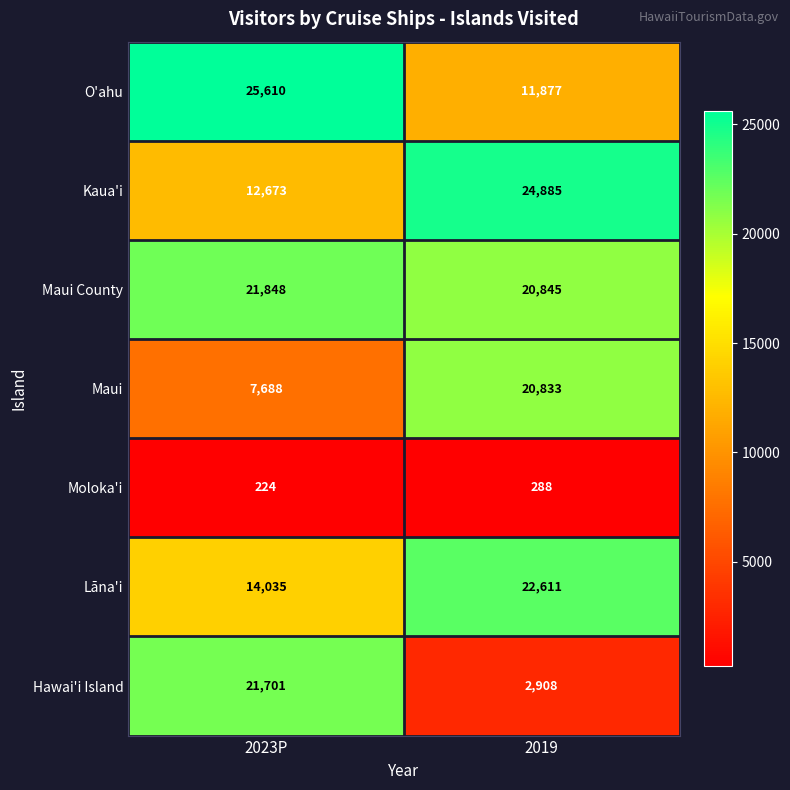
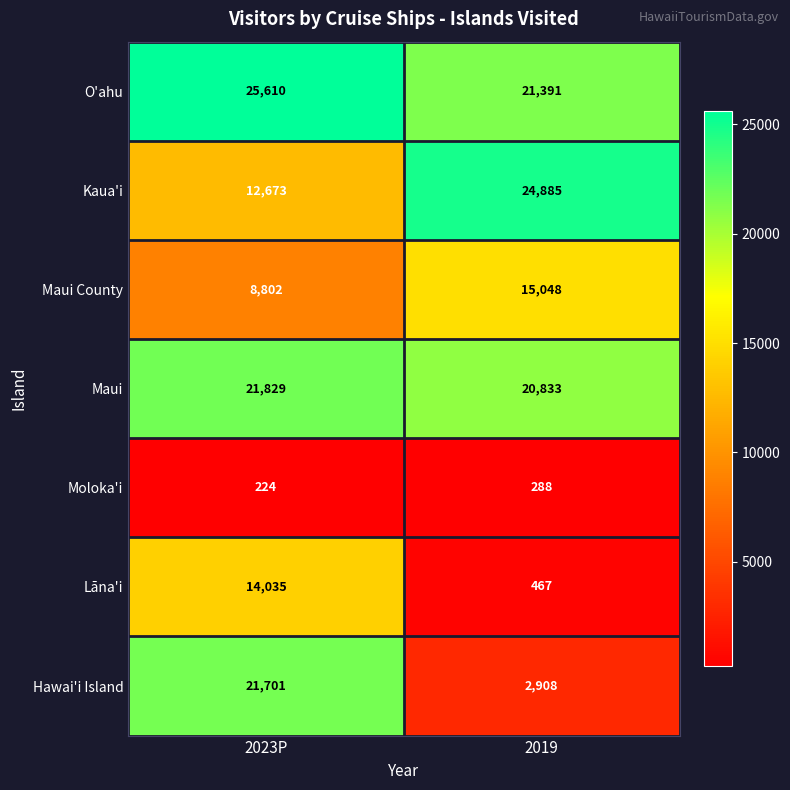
  {
    "O'ahu": {
      "2023P": "25,610",
-     "2019": "11,877"
+     "2019": "21,391"
    },
    "Kaua'i": {
      "2023P": "12,673",
      "2019": "24,885"
    },
    "Maui County": {
-     "2023P": "21,848",
-     "2019": "20,845"
+     "2023P": "8,802",
+     "2019": "15,048"
    },
    "Maui": {
-     "2023P": "7,688",
+     "2023P": "21,829",
      "2019": "20,833"
    },
    "Moloka'i": {
      "2023P": "224",
      "2019": "288"
    },
    "Lāna'i": {
      "2023P": "14,035",
-     "2019": "22,611"
+     "2019": "467"
    },
    "Hawai'i Island": {
      "2023P": "21,701",
      "2019": "2,908"
    }
  }
